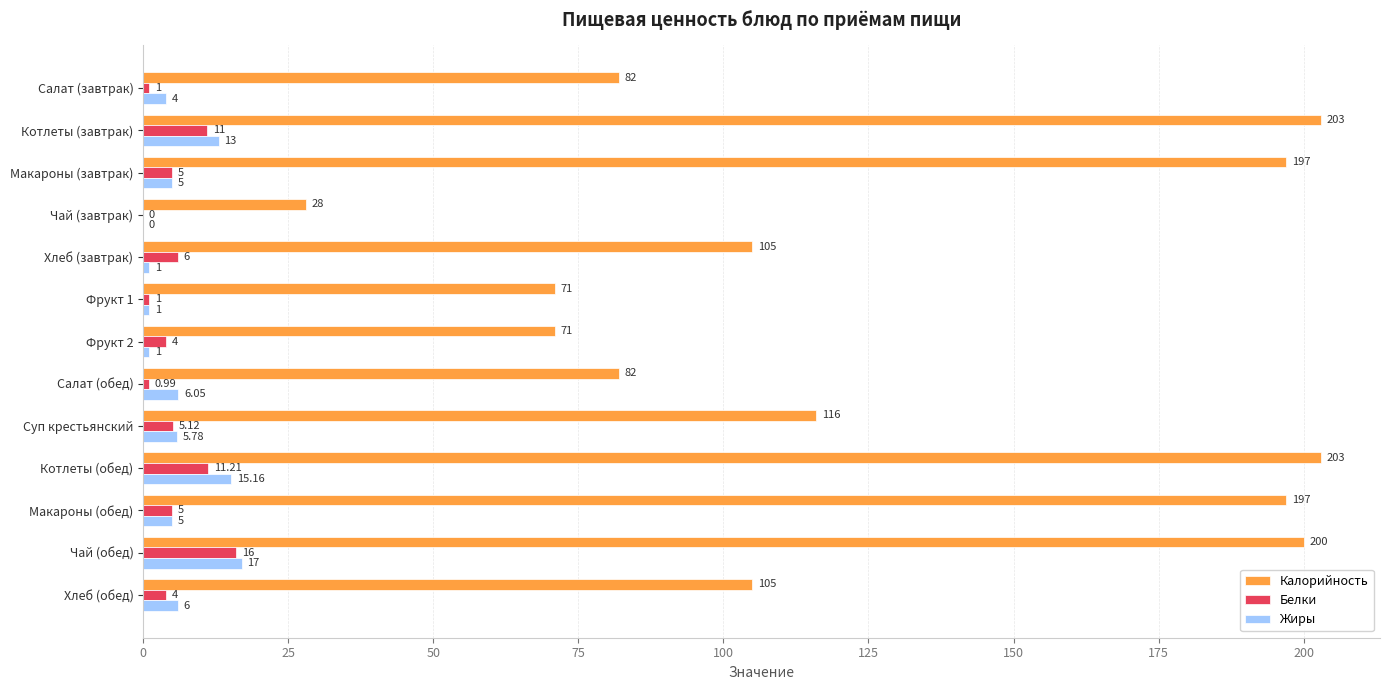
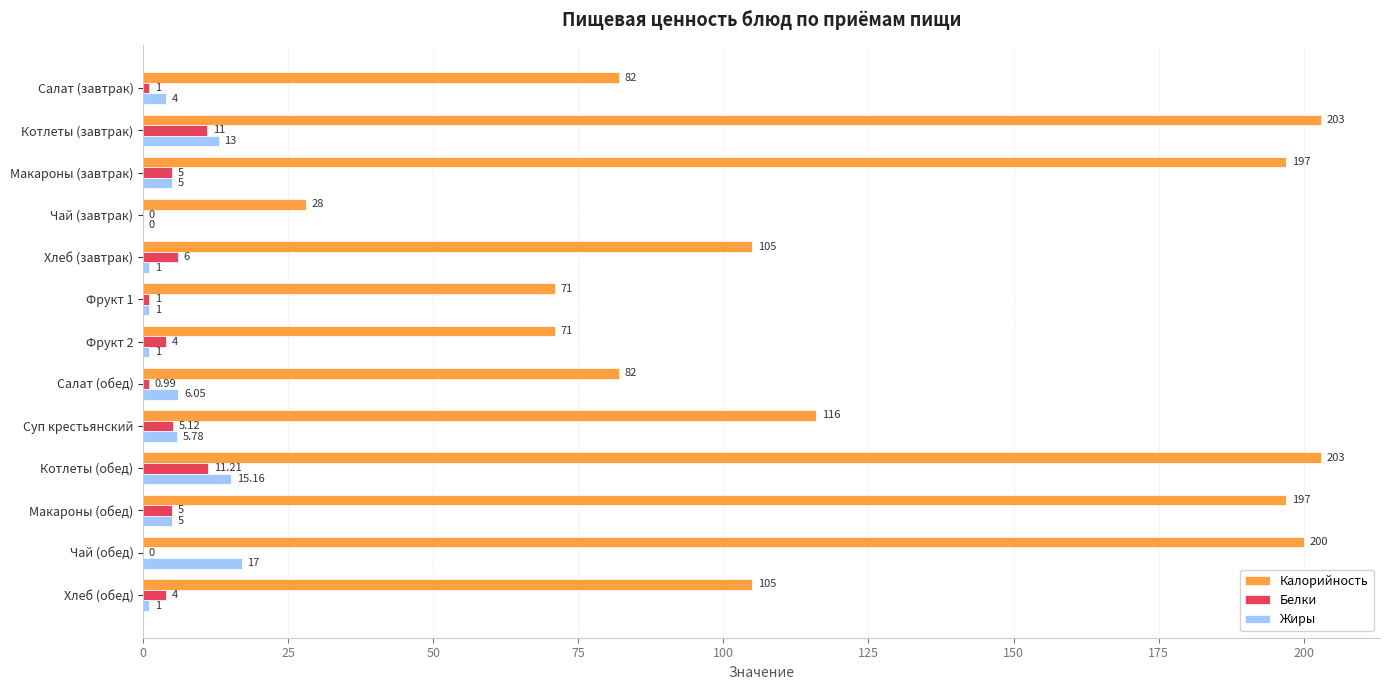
  {
    "Калорийность": {
      "Салат (завтрак)": 82,
      "Котлеты (завтрак)": 203,
      "Макароны (завтрак)": 197,
      "Чай (завтрак)": 28,
      "Хлеб (завтрак)": 105,
      "Фрукт 1": 71,
      "Фрукт 2": 71,
      "Салат (обед)": 82,
      "Суп крестьянский": 116,
      "Котлеты (обед)": 203,
      "Макароны (обед)": 197,
      "Чай (обед)": 200,
      "Хлеб (обед)": 105
    },
    "Белки": {
      "Салат (завтрак)": 1,
      "Котлеты (завтрак)": 11,
      "Макароны (завтрак)": 5,
      "Чай (завтрак)": 0,
      "Хлеб (завтрак)": 6,
      "Фрукт 1": 1,
      "Фрукт 2": 4,
      "Салат (обед)": 0.99,
      "Суп крестьянский": 5.12,
      "Котлеты (обед)": 11.21,
      "Макароны (обед)": 5,
-     "Чай (обед)": 16,
+     "Чай (обед)": 0,
      "Хлеб (обед)": 4
    },
    "Жиры": {
      "Салат (завтрак)": 4,
      "Котлеты (завтрак)": 13,
      "Макароны (завтрак)": 5,
      "Чай (завтрак)": 0,
      "Хлеб (завтрак)": 1,
      "Фрукт 1": 1,
      "Фрукт 2": 1,
      "Салат (обед)": 6.05,
      "Суп крестьянский": 5.78,
      "Котлеты (обед)": 15.16,
      "Макароны (обед)": 5,
      "Чай (обед)": 17,
-     "Хлеб (обед)": 6
+     "Хлеб (обед)": 1
    }
  }
